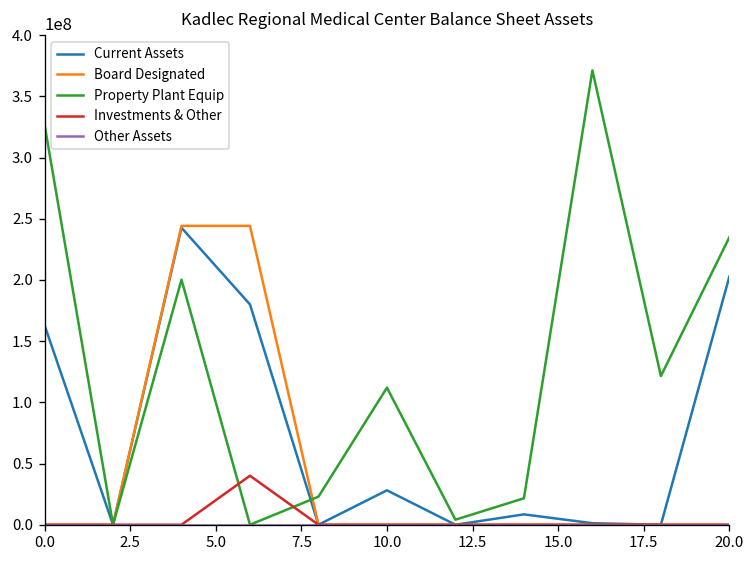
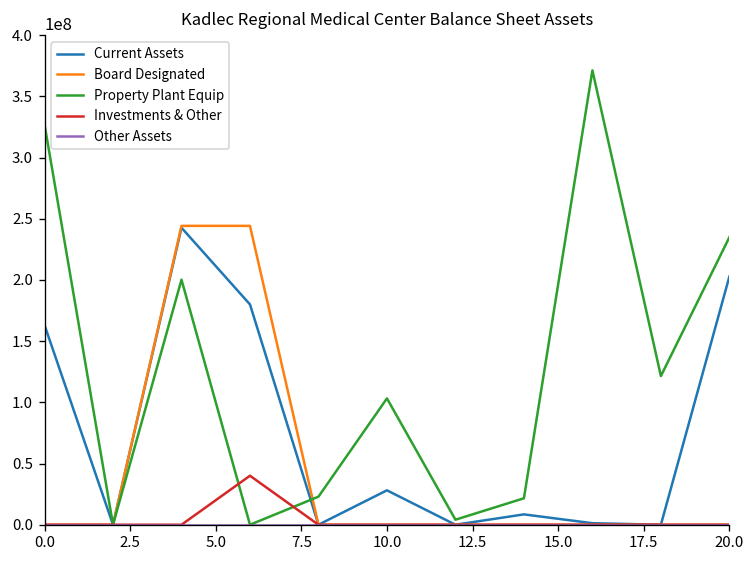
  {
    "Current Assets": {
      "0.0": 163000000,
      "10.0": 28000000,
      "20.0": 203000000
    },
    "Property Plant Equip": {
      "0.0": 327000000,
-     "10.0": 112000000,
+     "10.0": 103000000,
      "20.0": 235000000
    }
  }
